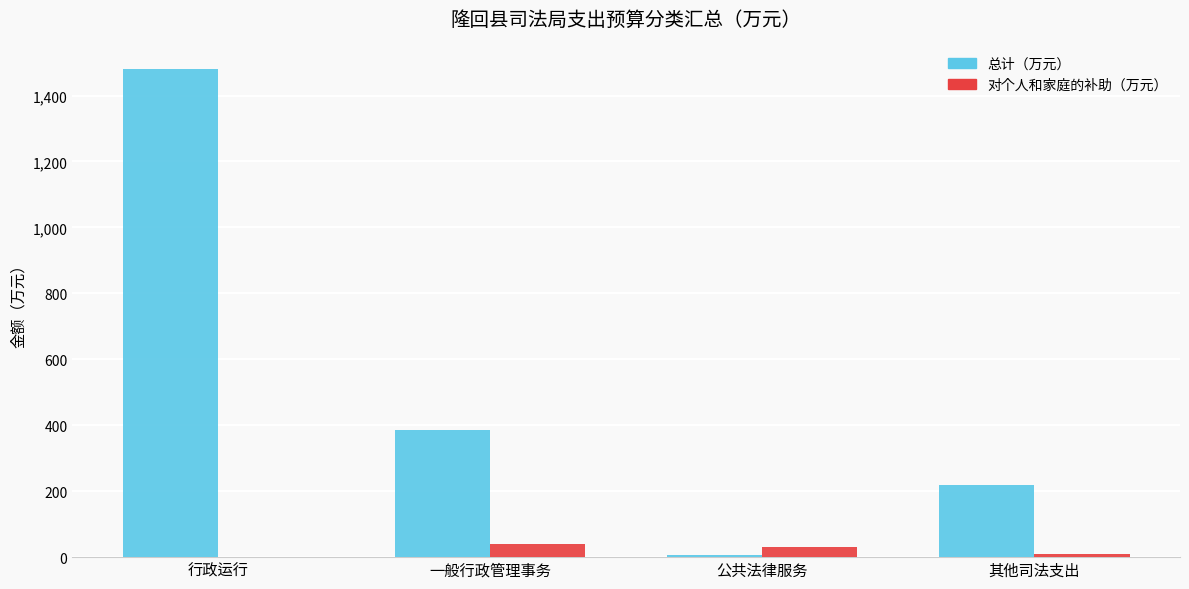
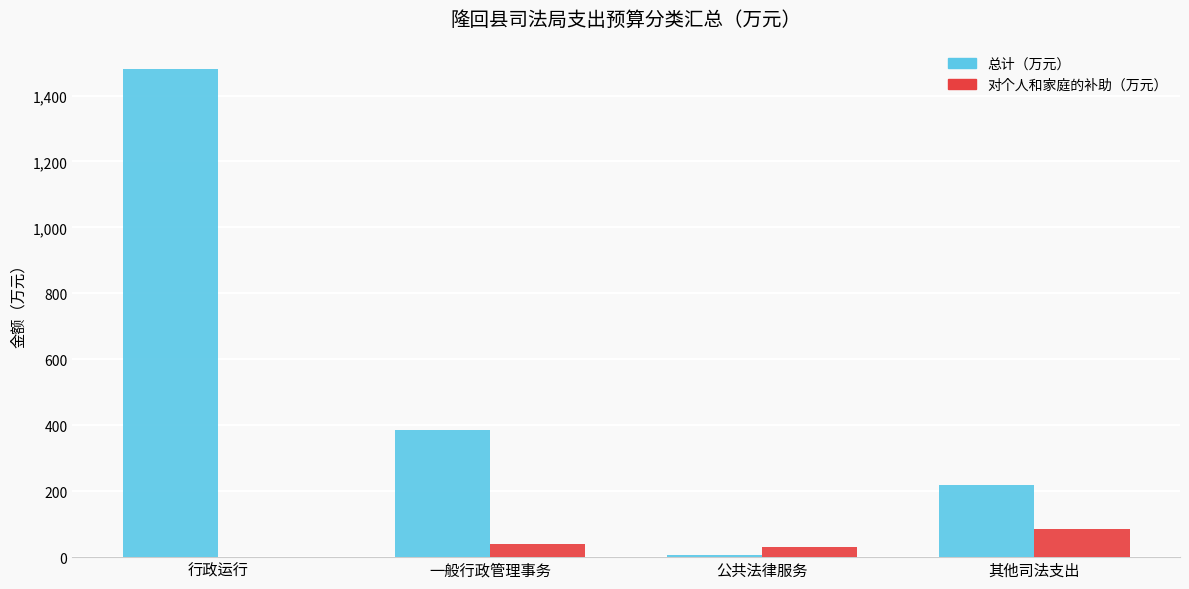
  {
    "总计（万元）": {
      "行政运行": "1,480",
      "一般行政管理事务": "390",
      "其他司法支出": "220"
    },
    "对个人和家庭的补助（万元）": {
      "一般行政管理事务": "40",
      "公共法律服务": "30",
-     "其他司法支出": "10"
+     "其他司法支出": "80"
    }
  }
